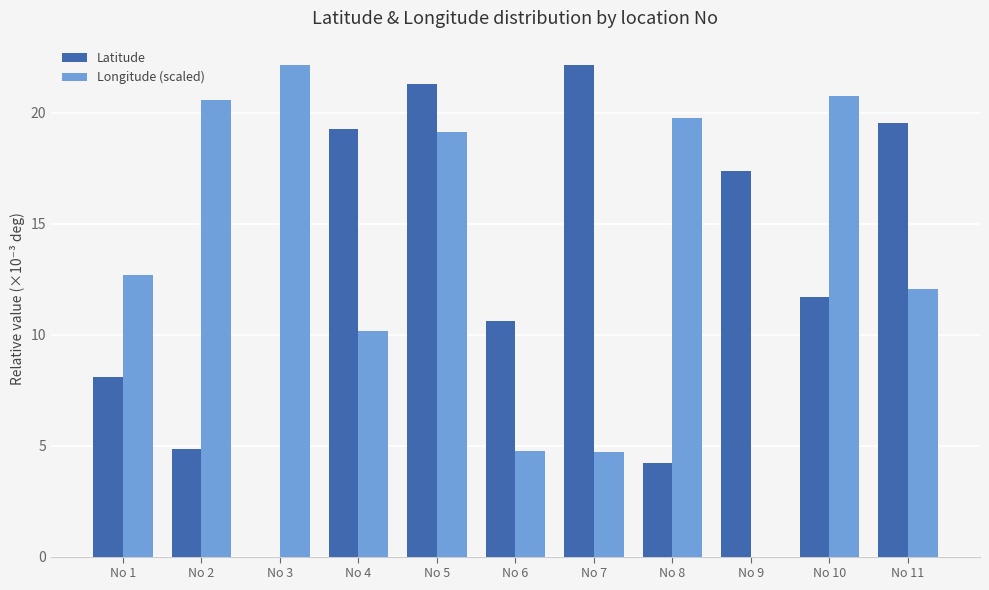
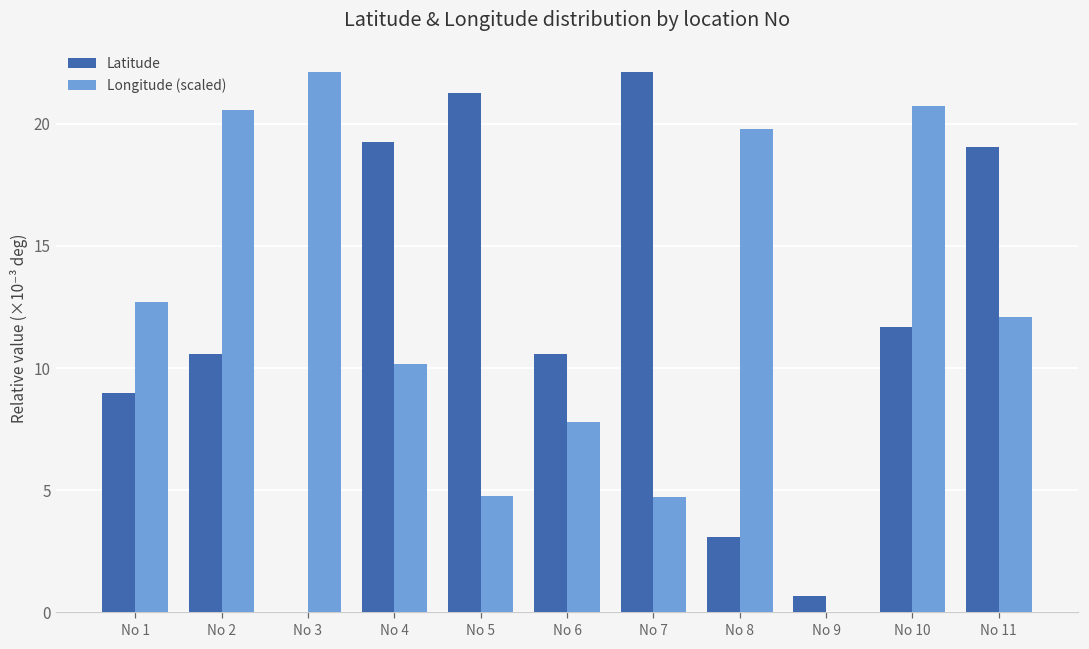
  {
    "Latitude": {
-     "No 1": 8.1,
-     "No 2": 4.8,
+     "No 1": 9.0,
+     "No 2": 10.6,
      "No 3": 0.0,
      "No 4": 19.2,
      "No 5": 21.3,
      "No 6": 10.6,
      "No 7": 22.1,
-     "No 8": 4.2,
-     "No 9": 17.4,
+     "No 8": 3.1,
+     "No 9": 0.6,
      "No 10": 11.7,
-     "No 11": 19.5
+     "No 11": 19.0
    },
    "Longitude (scaled)": {
      "No 1": 12.7,
      "No 2": 20.6,
      "No 3": 22.1,
      "No 4": 10.2,
-     "No 5": 19.1,
-     "No 6": 4.8,
+     "No 5": 4.8,
+     "No 6": 7.8,
      "No 7": 4.7,
      "No 8": 19.8,
      "No 9": 0.0,
      "No 10": 20.7,
      "No 11": 12.1
    }
  }
